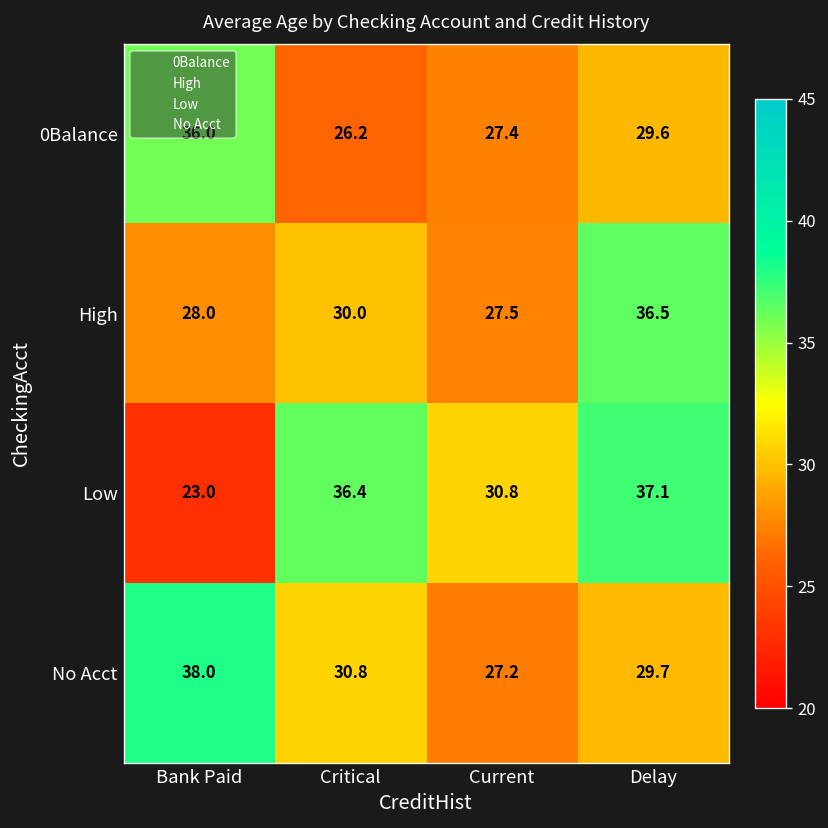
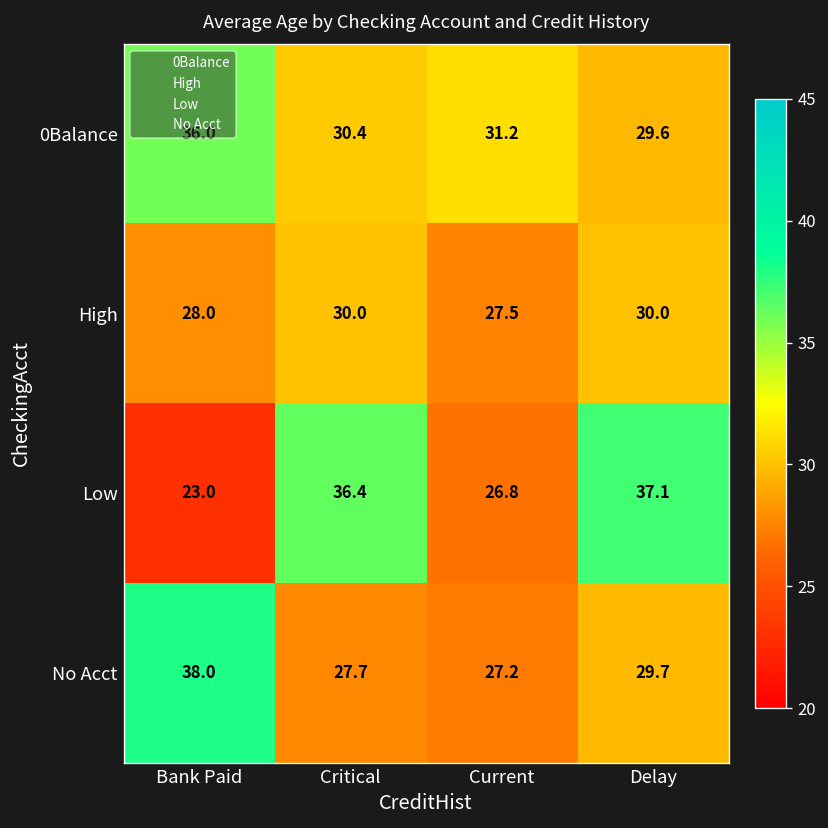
  {
    "0Balance": {
-     "Critical": 26.2,
-     "Current": 27.4,
+     "Critical": 30.4,
+     "Current": 31.2,
      "Delay": 29.6
    },
    "High": {
      "Bank Paid": 28.0,
      "Critical": 30.0,
      "Current": 27.5,
-     "Delay": 36.5
+     "Delay": 30.0
    },
    "Low": {
      "Bank Paid": 23.0,
      "Critical": 36.4,
-     "Current": 30.8,
+     "Current": 26.8,
      "Delay": 37.1
    },
    "No Acct": {
      "Bank Paid": 38.0,
-     "Critical": 30.8,
+     "Critical": 27.7,
      "Current": 27.2,
      "Delay": 29.7
    }
  }
